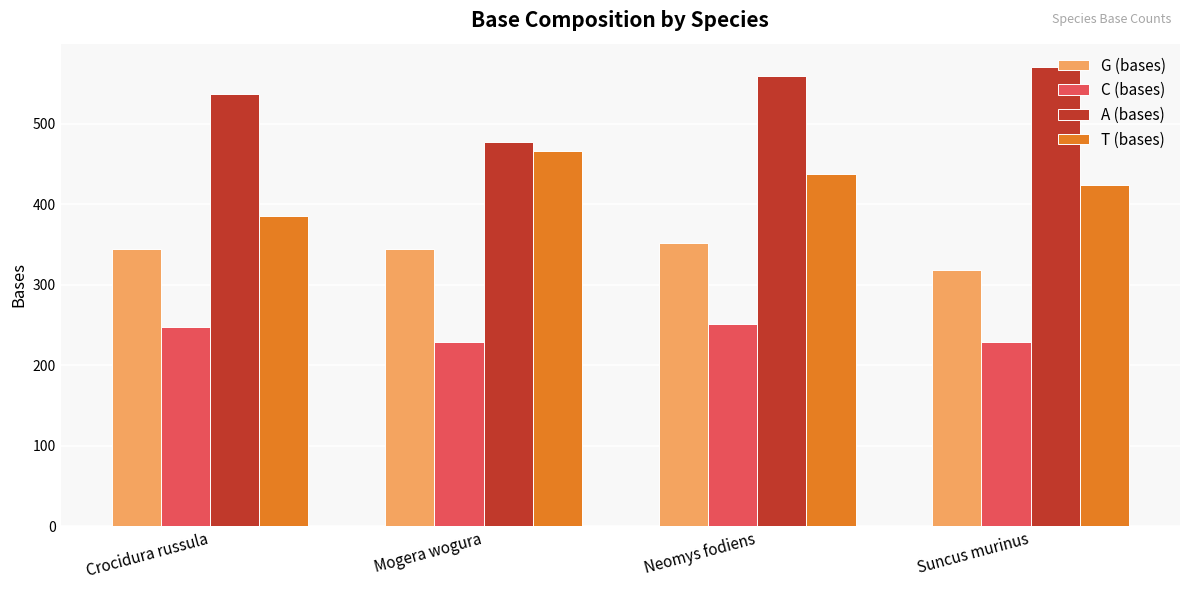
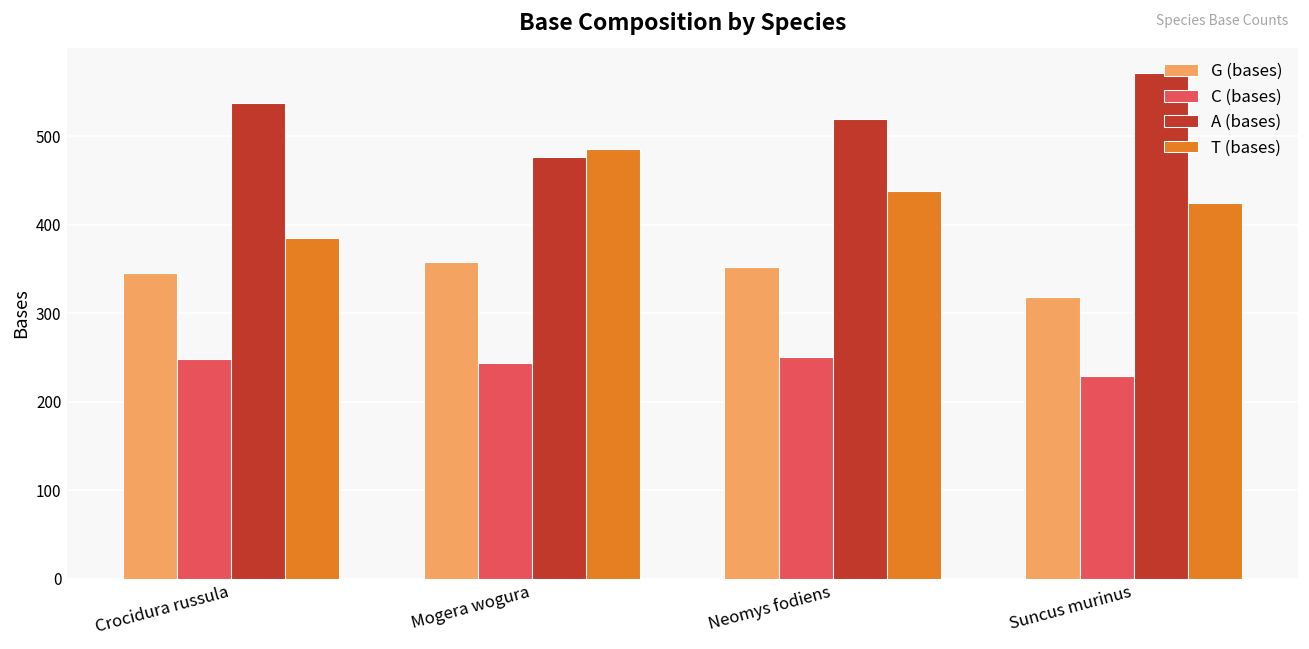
  {
    "G (bases)": {
      "Crocidura russula": 350,
-     "Mogera wogura": 340,
+     "Mogera wogura": 360,
      "Neomys fodiens": 350,
      "Suncus murinus": 320
    },
    "C (bases)": {
      "Crocidura russula": 250,
-     "Mogera wogura": 230,
+     "Mogera wogura": 240,
      "Neomys fodiens": 250,
      "Suncus murinus": 230
    },
    "A (bases)": {
      "Crocidura russula": 540,
      "Mogera wogura": 480,
-     "Neomys fodiens": 560,
+     "Neomys fodiens": 520,
      "Suncus murinus": 570
    },
    "T (bases)": {
      "Crocidura russula": 390,
-     "Mogera wogura": 470,
+     "Mogera wogura": 490,
      "Neomys fodiens": 440,
      "Suncus murinus": 420
    }
  }
